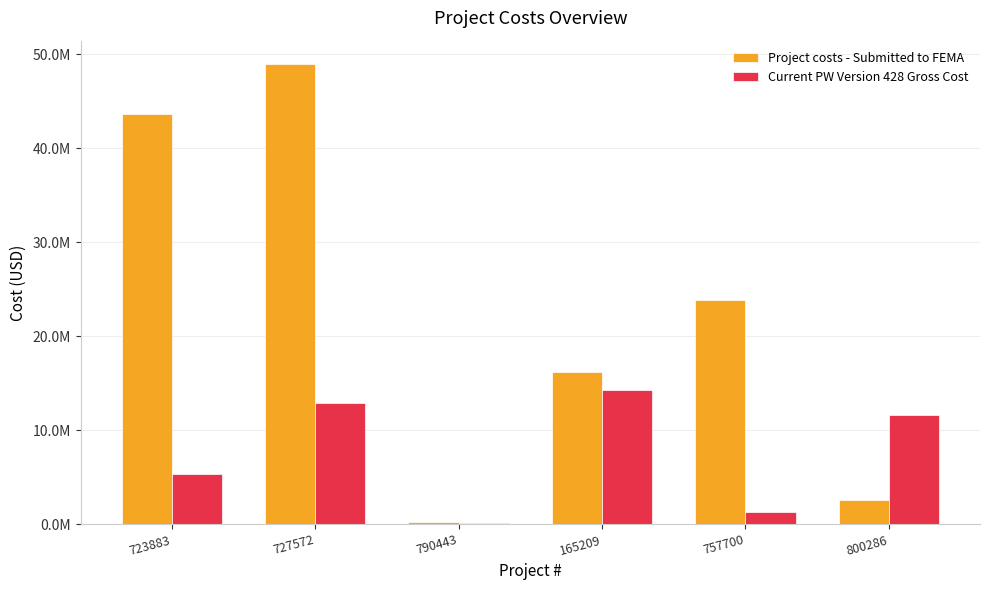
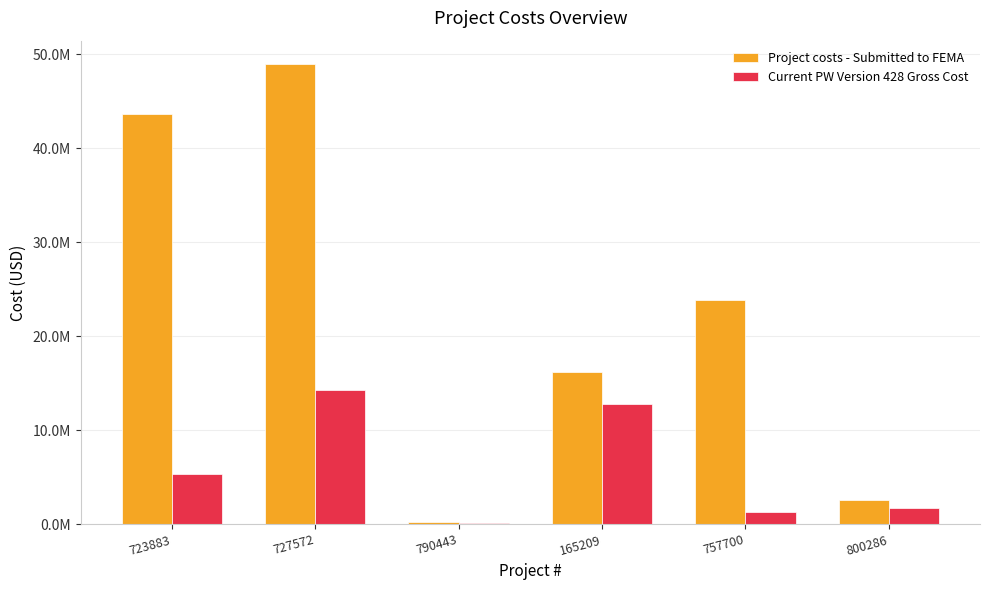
  {
    "Project costs - Submitted to FEMA": {
      "723883": 44000000,
      "727572": 49000000,
      "165209": 16000000,
      "757700": 24000000,
      "800286": 3000000
    },
    "Current PW Version 428 Gross Cost": {
      "723883": 5000000,
-     "727572": 13000000,
-     "165209": 14000000,
+     "727572": 14000000,
+     "165209": 13000000,
      "757700": 1000000,
-     "800286": 12000000
+     "800286": 2000000
    }
  }
